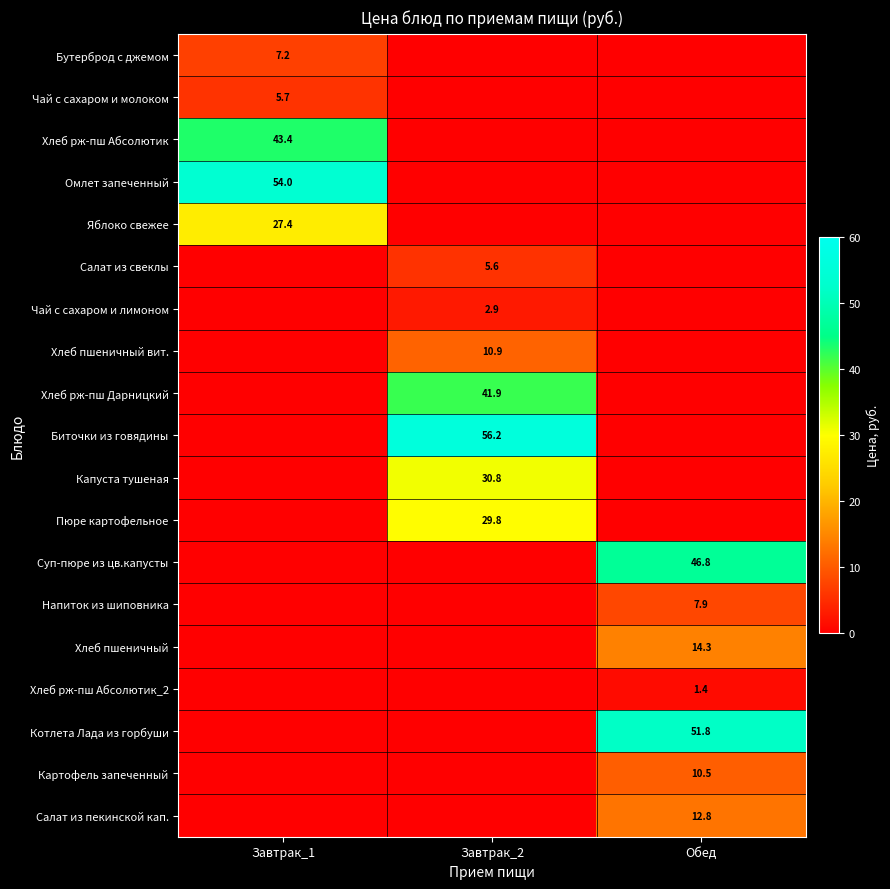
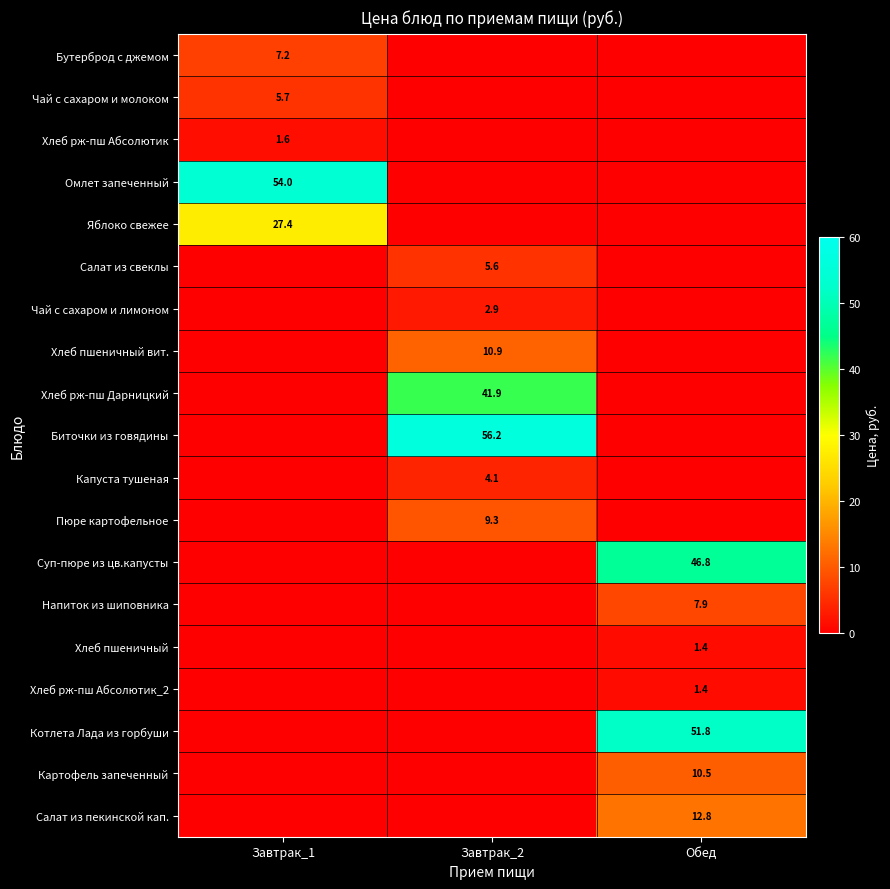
  {
    "Бутерброд с джемом": {
      "Завтрак_1": 7.2
    },
    "Чай с сахаром и молоком": {
      "Завтрак_1": 5.7
    },
    "Хлеб рж-пш Абсолютик": {
-     "Завтрак_1": 43.4
+     "Завтрак_1": 1.6
    },
    "Омлет запеченный": {
      "Завтрак_1": 54.0
    },
    "Яблоко свежее": {
      "Завтрак_1": 27.4
    },
    "Салат из свеклы": {
      "Завтрак_2": 5.6
    },
    "Чай с сахаром и лимоном": {
      "Завтрак_2": 2.9
    },
    "Хлеб пшеничный вит.": {
      "Завтрак_2": 10.9
    },
    "Хлеб рж-пш Дарницкий": {
      "Завтрак_2": 41.9
    },
    "Биточки из говядины": {
      "Завтрак_2": 56.2
    },
    "Капуста тушеная": {
-     "Завтрак_2": 30.8
+     "Завтрак_2": 4.1
    },
    "Пюре картофельное": {
-     "Завтрак_2": 29.8
+     "Завтрак_2": 9.3
    },
    "Суп-пюре из цв.капусты": {
      "Обед": 46.8
    },
    "Напиток из шиповника": {
      "Обед": 7.9
    },
    "Хлеб пшеничный": {
-     "Обед": 14.3
+     "Обед": 1.4
    },
    "Хлеб рж-пш Абсолютик_2": {
      "Обед": 1.4
    },
    "Котлета Лада из горбуши": {
      "Обед": 51.8
    },
    "Картофель запеченный": {
      "Обед": 10.5
    },
    "Салат из пекинской кап.": {
      "Обед": 12.8
    }
  }
